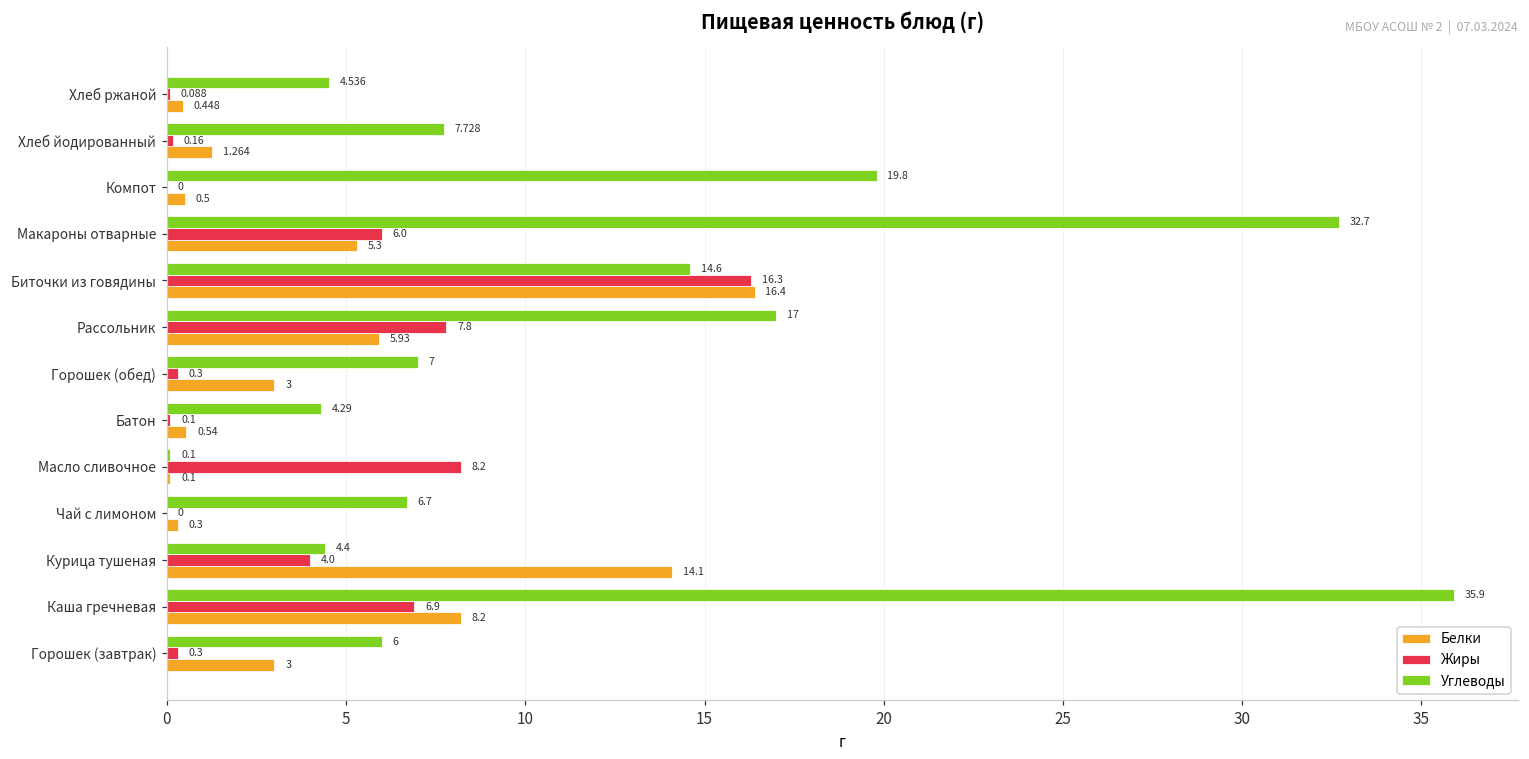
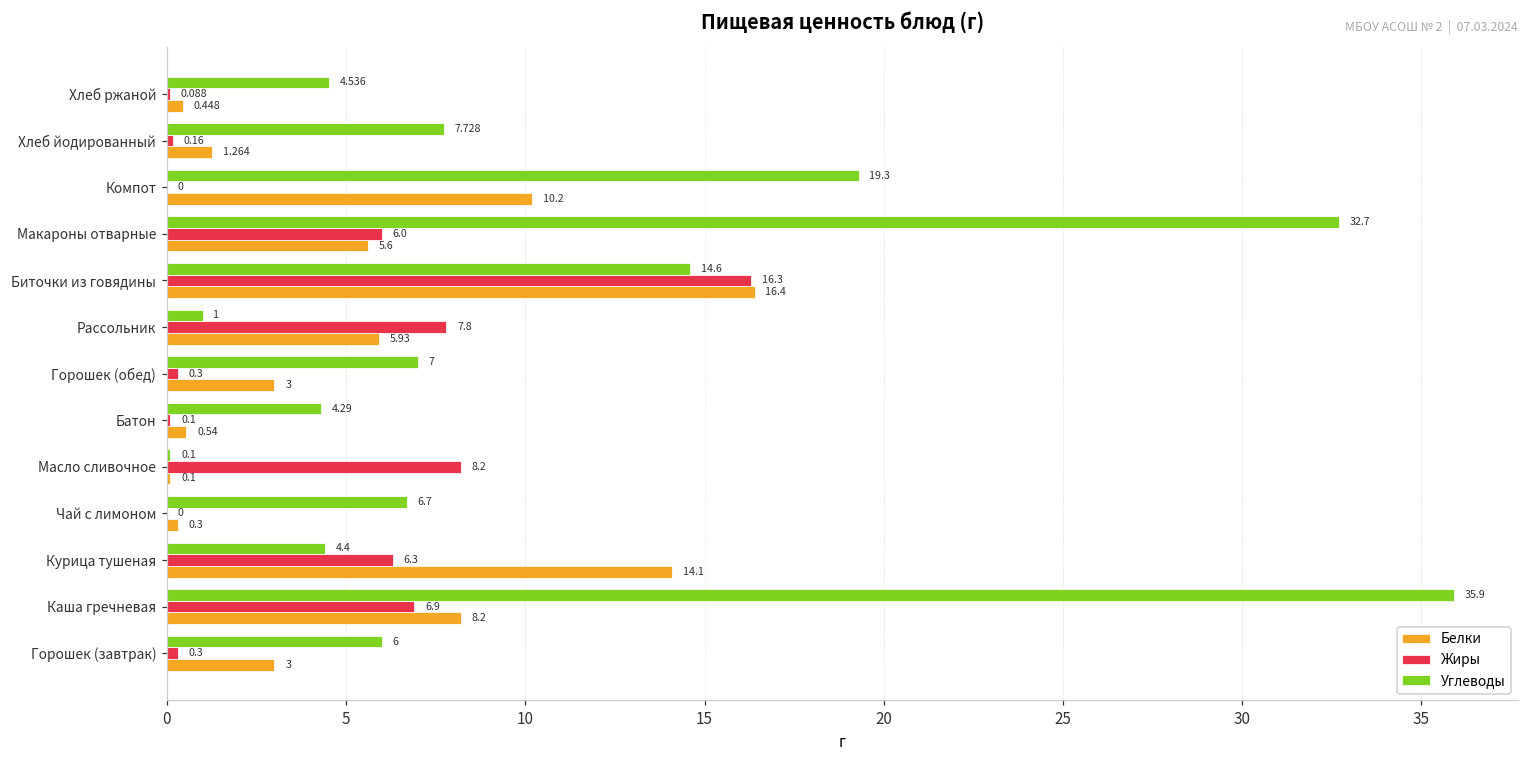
  {
    "Белки": {
      "Хлеб ржаной": 0.448,
      "Хлеб йодированный": 1.264,
-     "Компот": 0.5,
-     "Макароны отварные": 5.3,
+     "Компот": 10.2,
+     "Макароны отварные": 5.6,
      "Биточки из говядины": 16.4,
      "Рассольник": 5.93,
      "Горошек (обед)": 3,
      "Батон": 0.54,
      "Масло сливочное": 0.1,
      "Чай с лимоном": 0,
      "Курица тушеная": 14.1,
      "Каша гречневая": 8.2,
      "Горошек (завтрак)": 3
    },
    "Жиры": {
      "Хлеб ржаной": 0.088,
      "Хлеб йодированный": 0.16,
      "Компот": 0,
      "Макароны отварные": 6.0,
      "Биточки из говядины": 16.3,
      "Рассольник": 7.8,
      "Горошек (обед)": 0.3,
      "Батон": 0.1,
      "Масло сливочное": 8.2,
-     "Курица тушеная": 4.0,
+     "Курица тушеная": 6.3,
      "Каша гречневая": 6.9,
      "Горошек (завтрак)": 0.3
    },
    "Углеводы": {
      "Хлеб ржаной": 4.536,
      "Хлеб йодированный": 7.728,
-     "Компот": 19.8,
+     "Компот": 19.3,
      "Макароны отварные": 32.7,
      "Биточки из говядины": 14.6,
-     "Рассольник": 17,
+     "Рассольник": 1,
      "Горошек (обед)": 7,
      "Батон": 4.29,
      "Масло сливочное": 0.1,
      "Чай с лимоном": 6.7,
      "Курица тушеная": 4.4,
      "Каша гречневая": 35.9,
      "Горошек (завтрак)": 6
    }
  }
